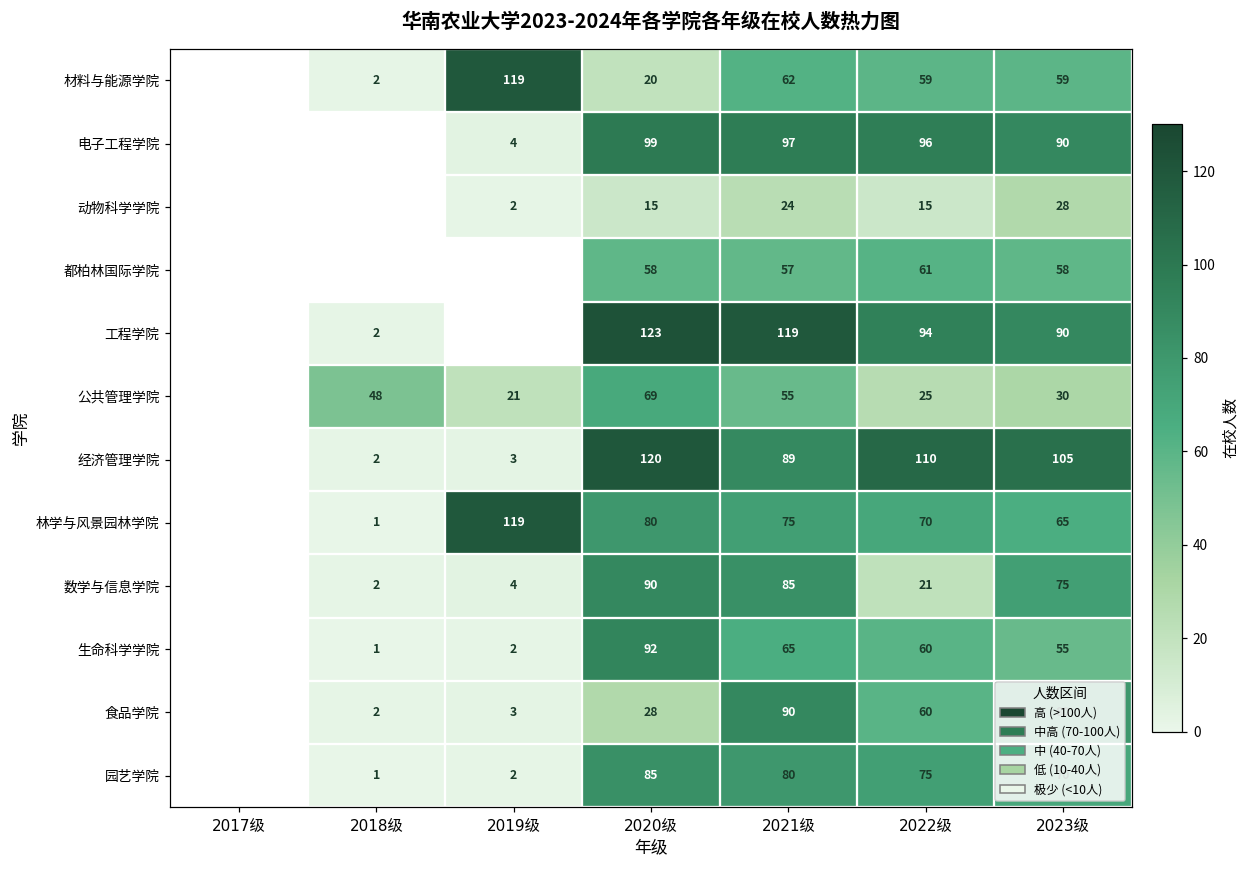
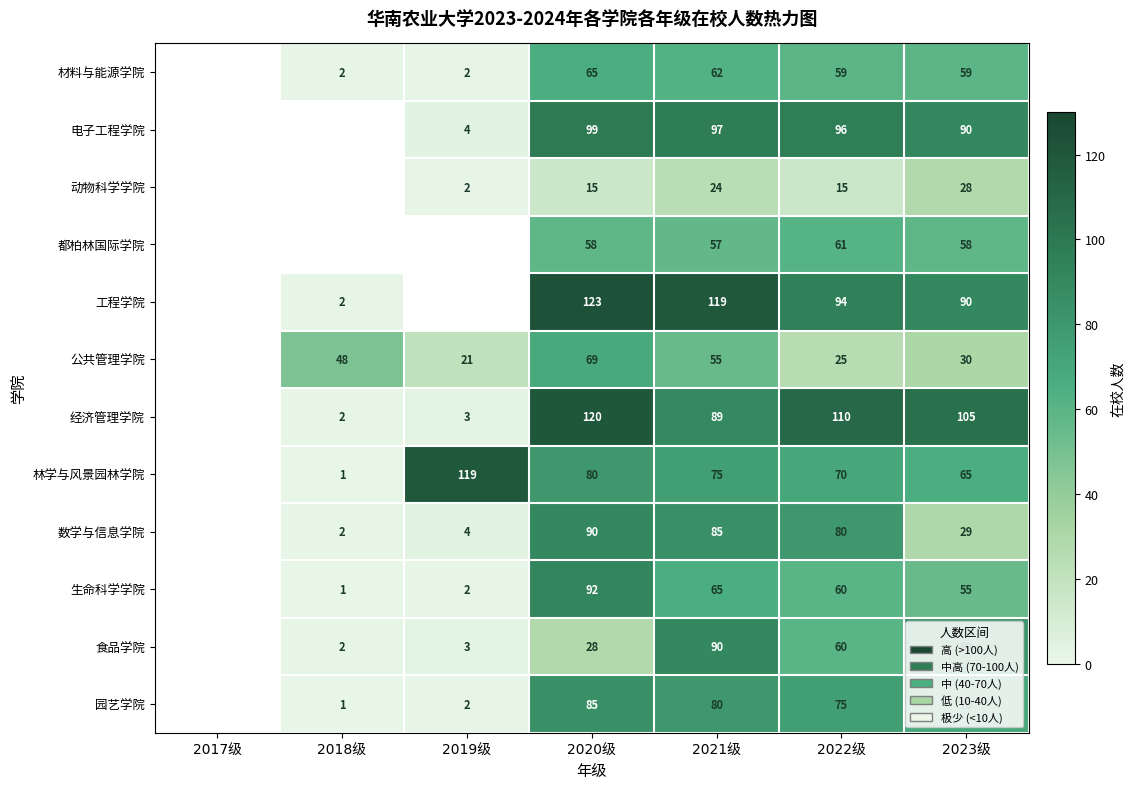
  {
    "材料与能源学院": {
      "2018级": 2,
-     "2019级": 119,
-     "2020级": 20,
+     "2019级": 2,
+     "2020级": 65,
      "2021级": 62,
      "2022级": 59,
      "2023级": 59
    },
    "电子工程学院": {
      "2019级": 4,
      "2020级": 99,
      "2021级": 97,
      "2022级": 96,
      "2023级": 90
    },
    "动物科学学院": {
      "2019级": 2,
      "2020级": 15,
      "2021级": 24,
      "2022级": 15,
      "2023级": 28
    },
    "都柏林国际学院": {
      "2020级": 58,
      "2021级": 57,
      "2022级": 61,
      "2023级": 58
    },
    "工程学院": {
      "2018级": 2,
      "2020级": 123,
      "2021级": 119,
      "2022级": 94,
      "2023级": 90
    },
    "公共管理学院": {
      "2018级": 48,
      "2019级": 21,
      "2020级": 69,
      "2021级": 55,
      "2022级": 25,
      "2023级": 30
    },
    "经济管理学院": {
      "2018级": 2,
      "2019级": 3,
      "2020级": 120,
      "2021级": 89,
      "2022级": 110,
      "2023级": 105
    },
    "林学与风景园林学院": {
      "2018级": 1,
      "2019级": 119,
      "2020级": 80,
      "2021级": 75,
      "2022级": 70,
      "2023级": 65
    },
    "数学与信息学院": {
      "2018级": 2,
      "2019级": 4,
      "2020级": 90,
      "2021级": 85,
-     "2022级": 21,
-     "2023级": 75
+     "2022级": 80,
+     "2023级": 29
    },
    "生命科学学院": {
      "2018级": 1,
      "2019级": 2,
      "2020级": 92,
      "2021级": 65,
      "2022级": 60,
      "2023级": 55
    },
    "食品学院": {
      "2018级": 2,
      "2019级": 3,
      "2020级": 28,
      "2021级": 90,
      "2022级": 60
    },
    "园艺学院": {
      "2018级": 1,
      "2019级": 2,
      "2020级": 85,
      "2021级": 80,
      "2022级": 75
    }
  }
